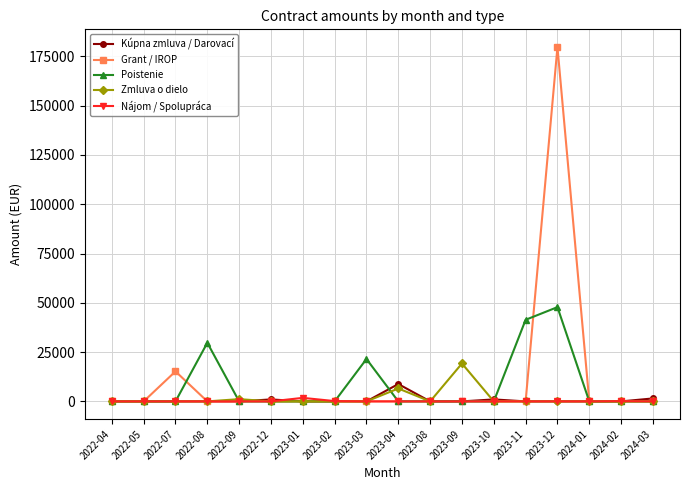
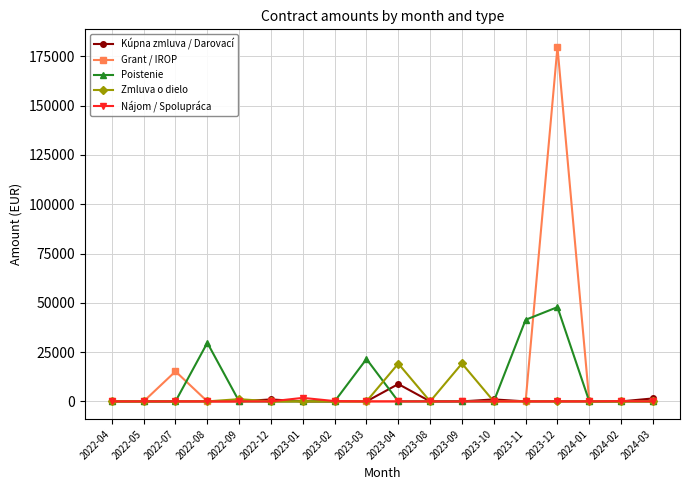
  {
    "Kúpna zmluva / Darovací": {
      "2023-04": 9000,
      "2024-03": 2000
    },
    "Grant / IROP": {
      "2022-07": 15000,
      "2023-12": 180000
    },
    "Poistenie": {
      "2022-08": 30000,
      "2023-03": 22000,
      "2023-11": 41000,
      "2023-12": 48000
    },
    "Zmluva o dielo": {
-     "2023-04": 7000,
+     "2023-04": 19000,
      "2023-09": 19000
    },
    "Nájom / Spolupráca": {
      "2023-01": 2000
    }
  }
